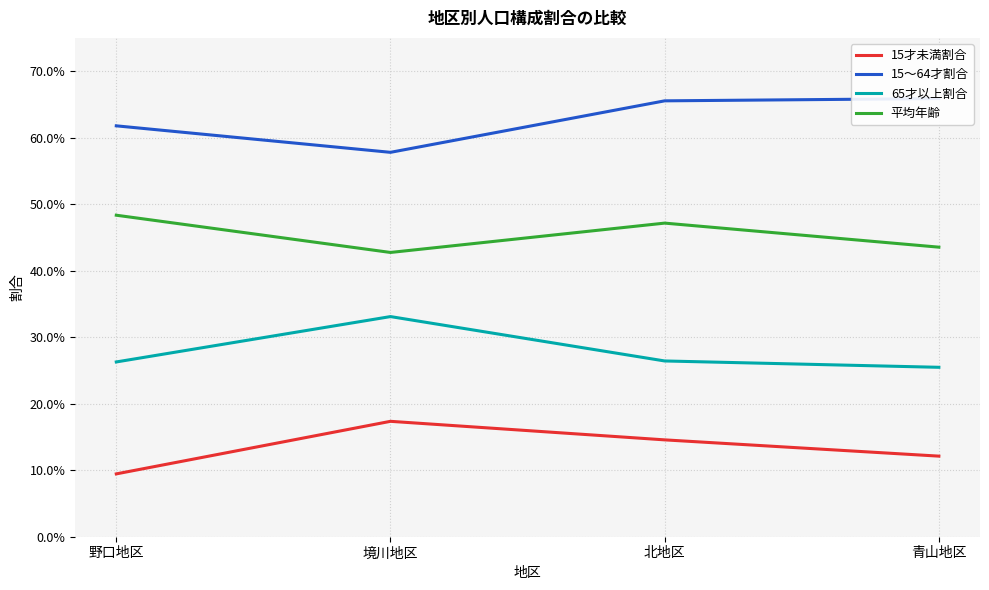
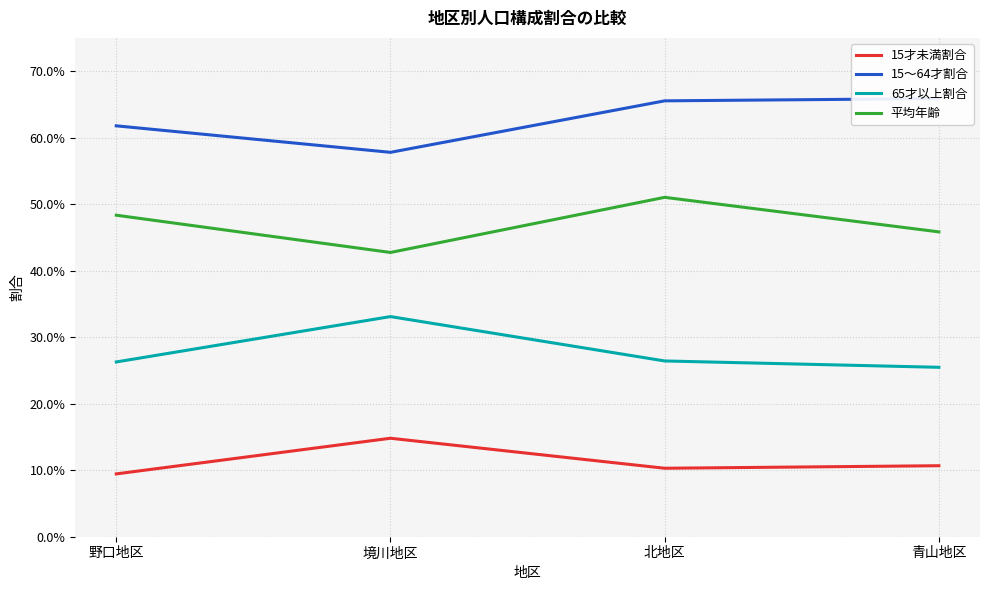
  {
    "15才未満割合": {
      "野口地区": "9%",
-     "境川地区": "17%",
-     "北地区": "15%",
-     "青山地区": "12%"
+     "境川地区": "15%",
+     "北地区": "10%",
+     "青山地区": "11%"
    },
    "15～64才割合": {
      "野口地区": "62%",
      "境川地区": "58%",
      "北地区": "66%"
    },
    "65才以上割合": {
      "野口地区": "26%",
      "境川地区": "33%",
      "北地区": "26%",
      "青山地区": "25%"
    },
    "平均年齢": {
      "野口地区": "48%",
      "境川地区": "43%",
-     "北地区": "47%",
-     "青山地区": "44%"
+     "北地区": "51%",
+     "青山地区": "46%"
    }
  }
